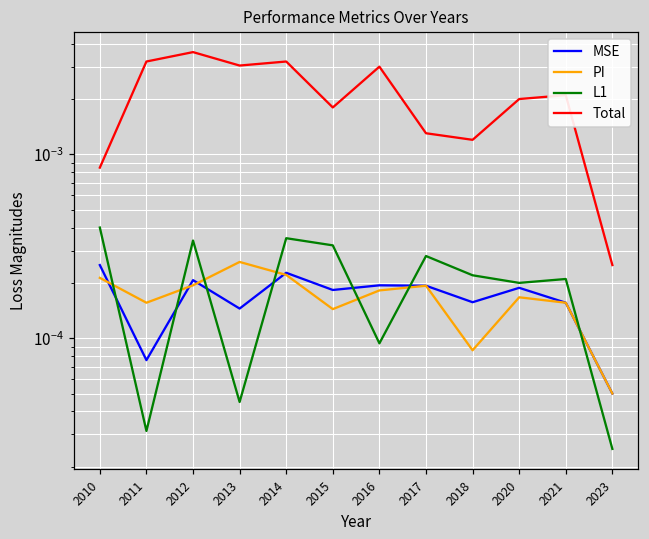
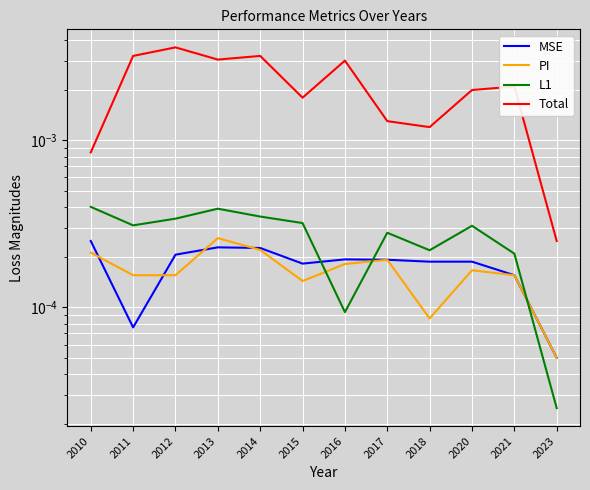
  {
    "MSE": {
      "2010": 0.00025,
      "2011": 0.00008,
      "2012": 0.00021,
-     "2013": 0.00015,
+     "2013": 0.00023,
      "2015": 0.00018,
      "2016": 0.00019,
-     "2018": 0.00016,
+     "2018": 0.00019,
      "2020": 0.00019
    },
    "PI": {
      "2010": 0.00021,
      "2011": 0.00016,
-     "2012": 0.00019,
+     "2012": 0.00016,
      "2013": 0.00026,
      "2015": 0.00014,
      "2016": 0.00018,
      "2018": 0.00009,
      "2020": 0.00017
    },
    "L1": {
      "2010": 0.00040,
-     "2011": 0.000031,
+     "2011": 0.00031,
      "2012": 0.00034,
-     "2013": 0.000045,
+     "2013": 0.00039,
      "2014": 0.00035,
      "2015": 0.00032,
      "2016": 0.00009,
      "2017": 0.00028,
      "2018": 0.00022,
-     "2020": 0.00020,
+     "2020": 0.00031,
      "2021": 0.00021,
      "2023": 0.000025
    },
    "Total": {
      "2010": 0.0008,
      "2011": 0.0032,
      "2012": 0.0036,
      "2013": 0.0030,
      "2014": 0.0032,
      "2015": 0.0018,
      "2016": 0.0030,
      "2017": 0.0013,
      "2018": 0.0012,
      "2020": 0.0020,
      "2023": 0.00025
    }
  }
